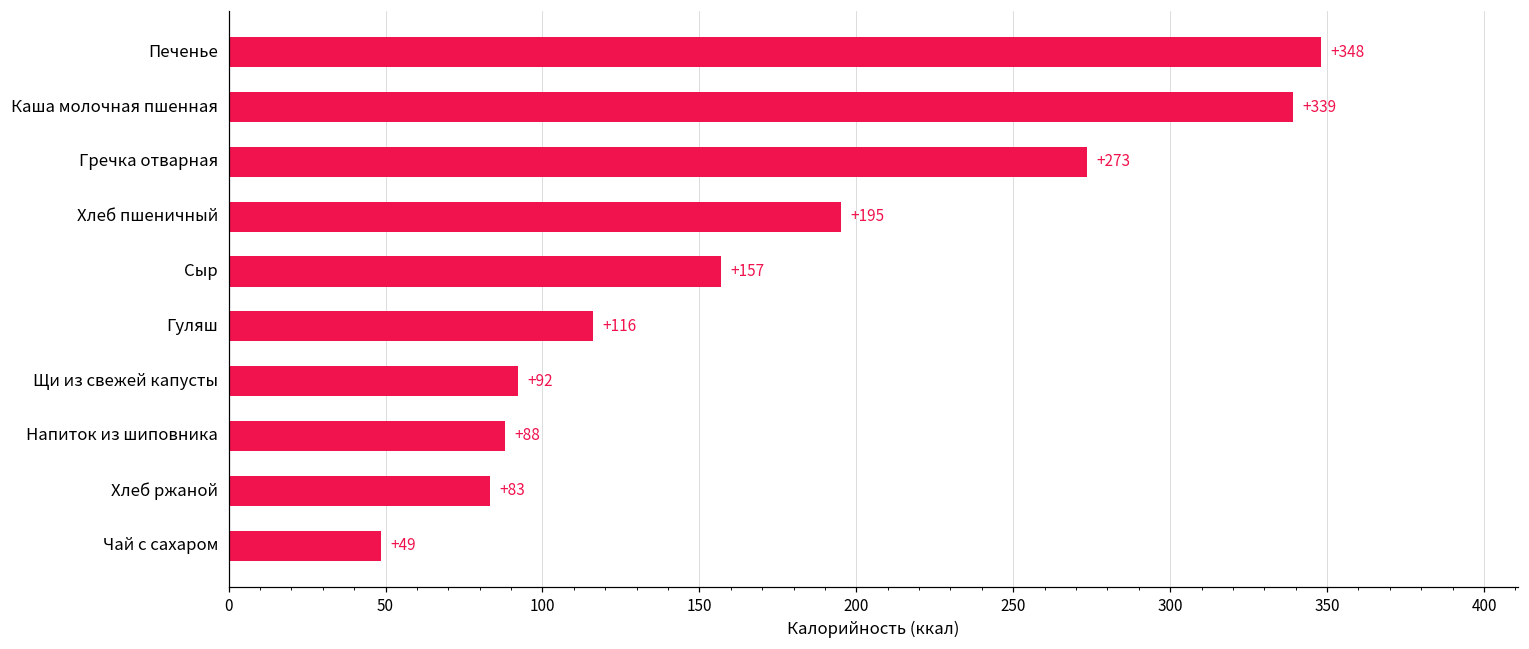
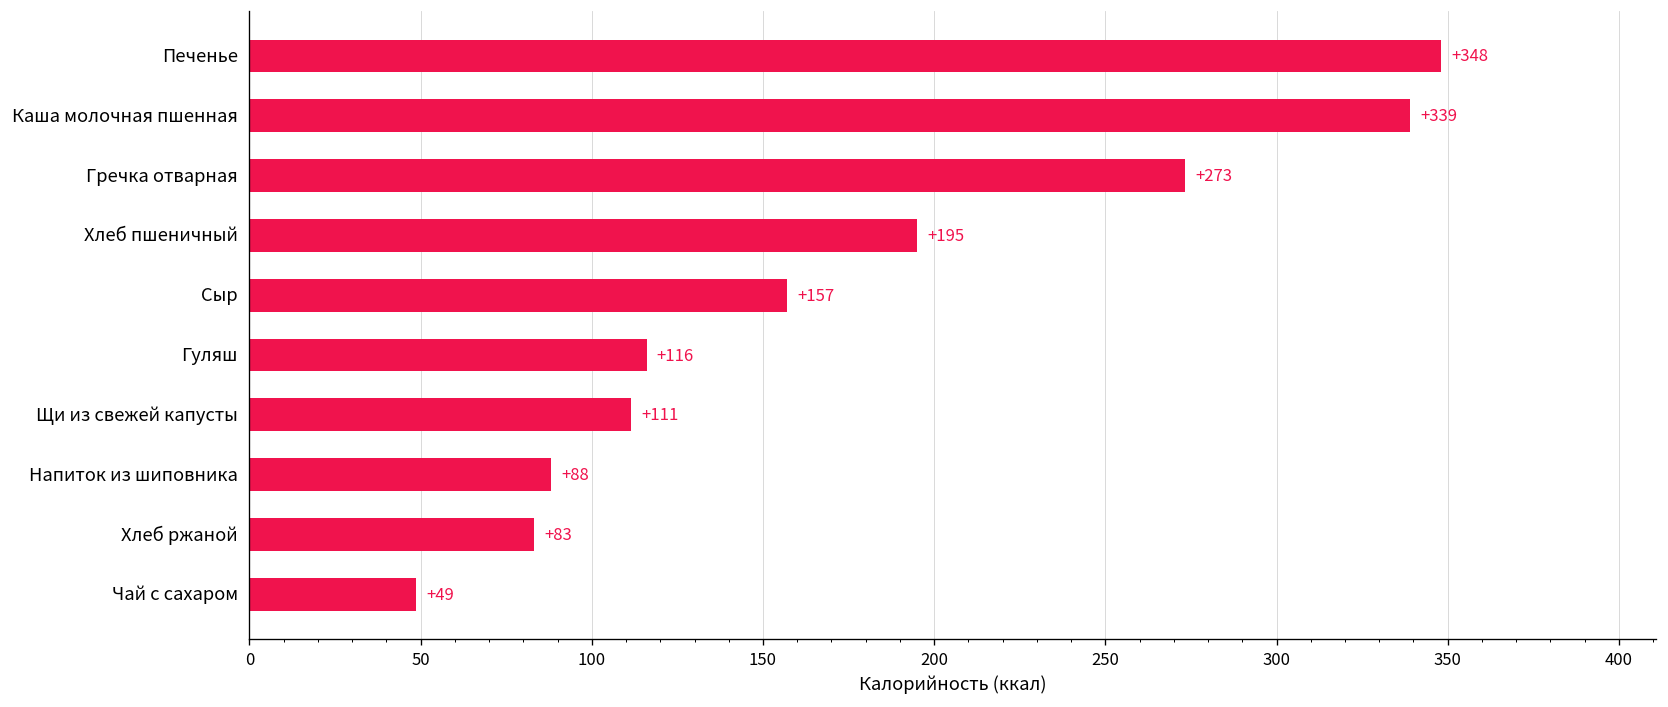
  {
    "Печенье": "+348",
    "Каша молочная пшенная": "+339",
    "Гречка отварная": "+273",
    "Хлеб пшеничный": "+195",
    "Сыр": "+157",
    "Гуляш": "+116",
-   "Щи из свежей капусты": "+92",
+   "Щи из свежей капусты": "+111",
    "Напиток из шиповника": "+88",
    "Хлеб ржаной": "+83",
    "Чай с сахаром": "+49"
  }
